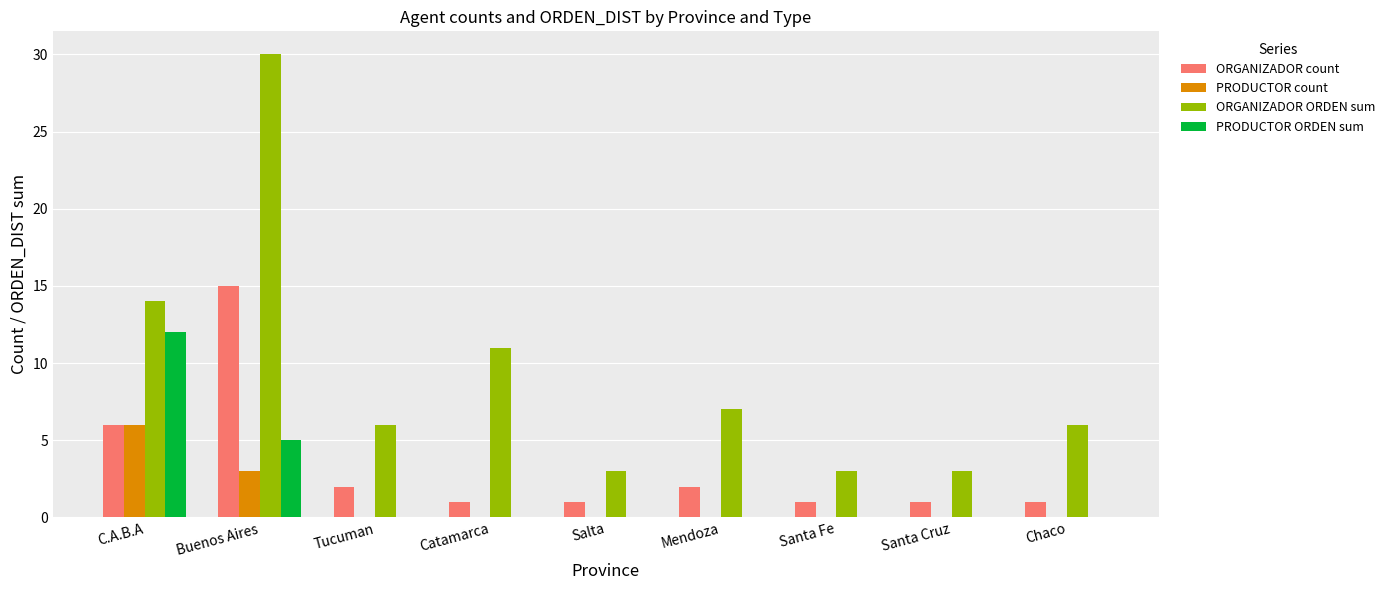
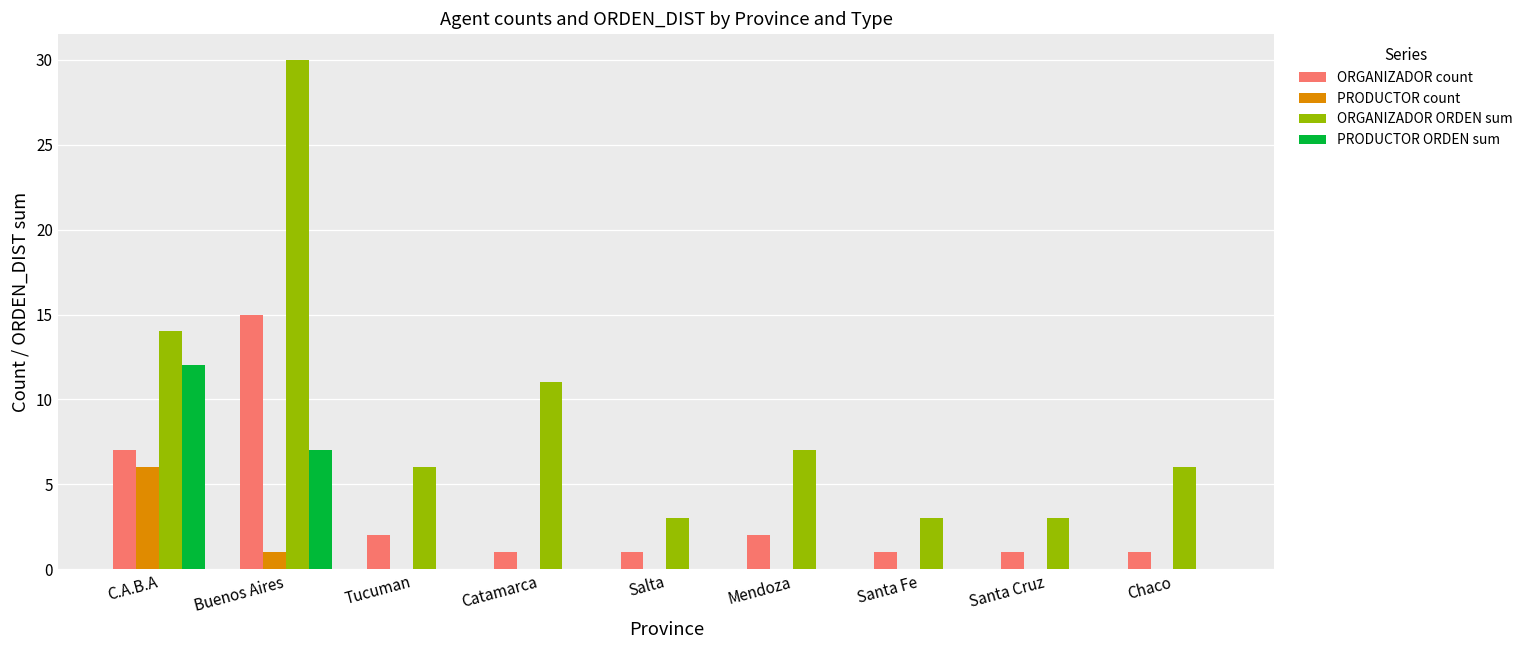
  {
    "ORGANIZADOR count": {
-     "C.A.B.A": 6,
+     "C.A.B.A": 7,
      "Buenos Aires": 15,
      "Tucuman": 2,
      "Catamarca": 1,
      "Salta": 1,
      "Mendoza": 2,
      "Santa Fe": 1,
      "Santa Cruz": 1,
      "Chaco": 1
    },
    "PRODUCTOR count": {
      "C.A.B.A": 6,
-     "Buenos Aires": 3,
+     "Buenos Aires": 1,
      "Tucuman": 0,
      "Catamarca": 0,
      "Salta": 0,
      "Mendoza": 0,
      "Santa Fe": 0,
      "Santa Cruz": 0,
      "Chaco": 0
    },
    "ORGANIZADOR ORDEN sum": {
      "C.A.B.A": 14,
      "Buenos Aires": 30,
      "Tucuman": 6,
      "Catamarca": 11,
      "Salta": 3,
      "Mendoza": 7,
      "Santa Fe": 3,
      "Santa Cruz": 3,
      "Chaco": 6
    },
    "PRODUCTOR ORDEN sum": {
      "C.A.B.A": 12,
-     "Buenos Aires": 5,
+     "Buenos Aires": 7,
      "Tucuman": 0,
      "Catamarca": 0,
      "Salta": 0,
      "Mendoza": 0,
      "Santa Fe": 0,
      "Santa Cruz": 0,
      "Chaco": 0
    }
  }
